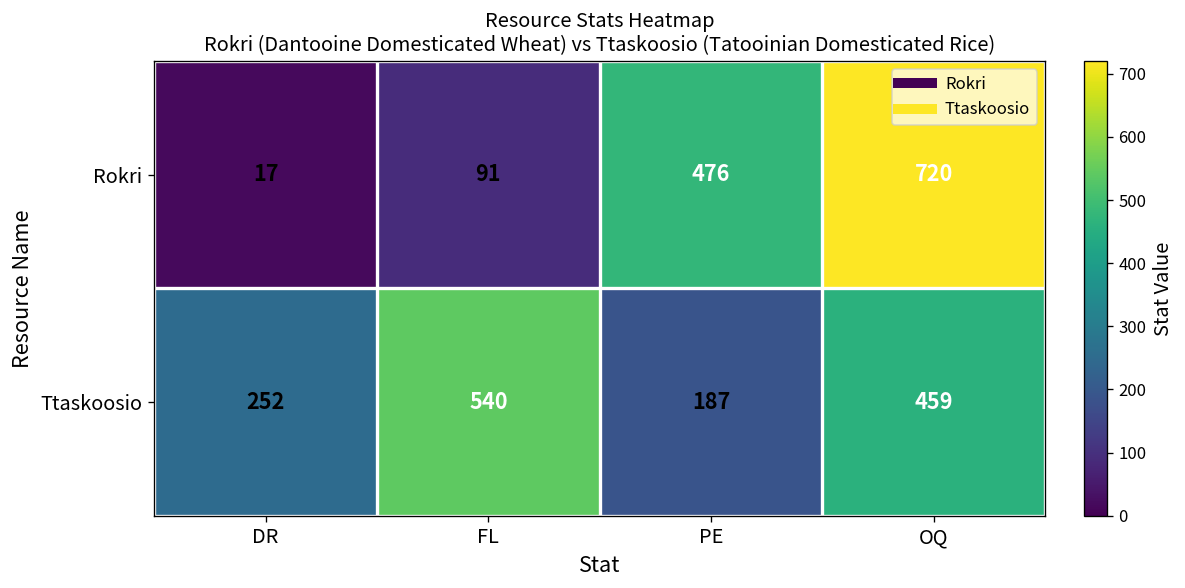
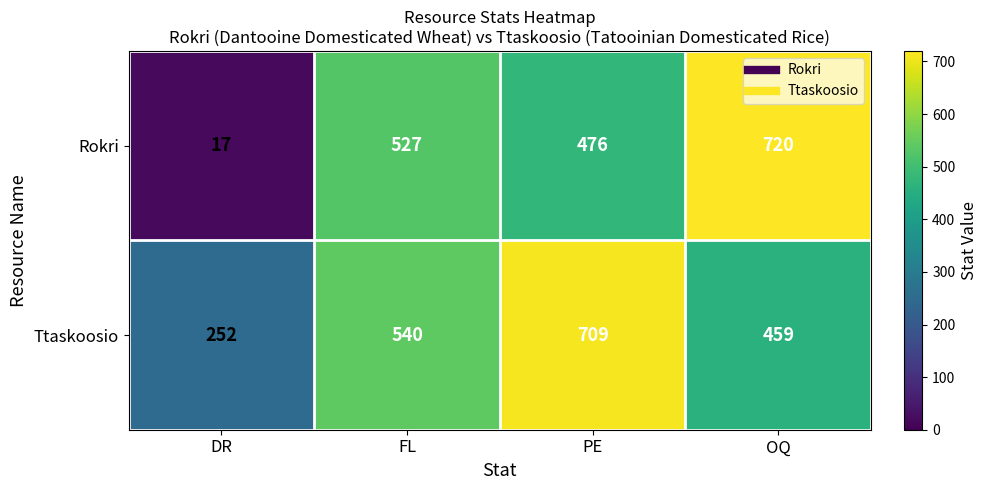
  {
    "Rokri": {
      "DR": 17,
-     "FL": 91,
+     "FL": 527,
      "PE": 476,
      "OQ": 720
    },
    "Ttaskoosio": {
      "DR": 252,
      "FL": 540,
-     "PE": 187,
+     "PE": 709,
      "OQ": 459
    }
  }
